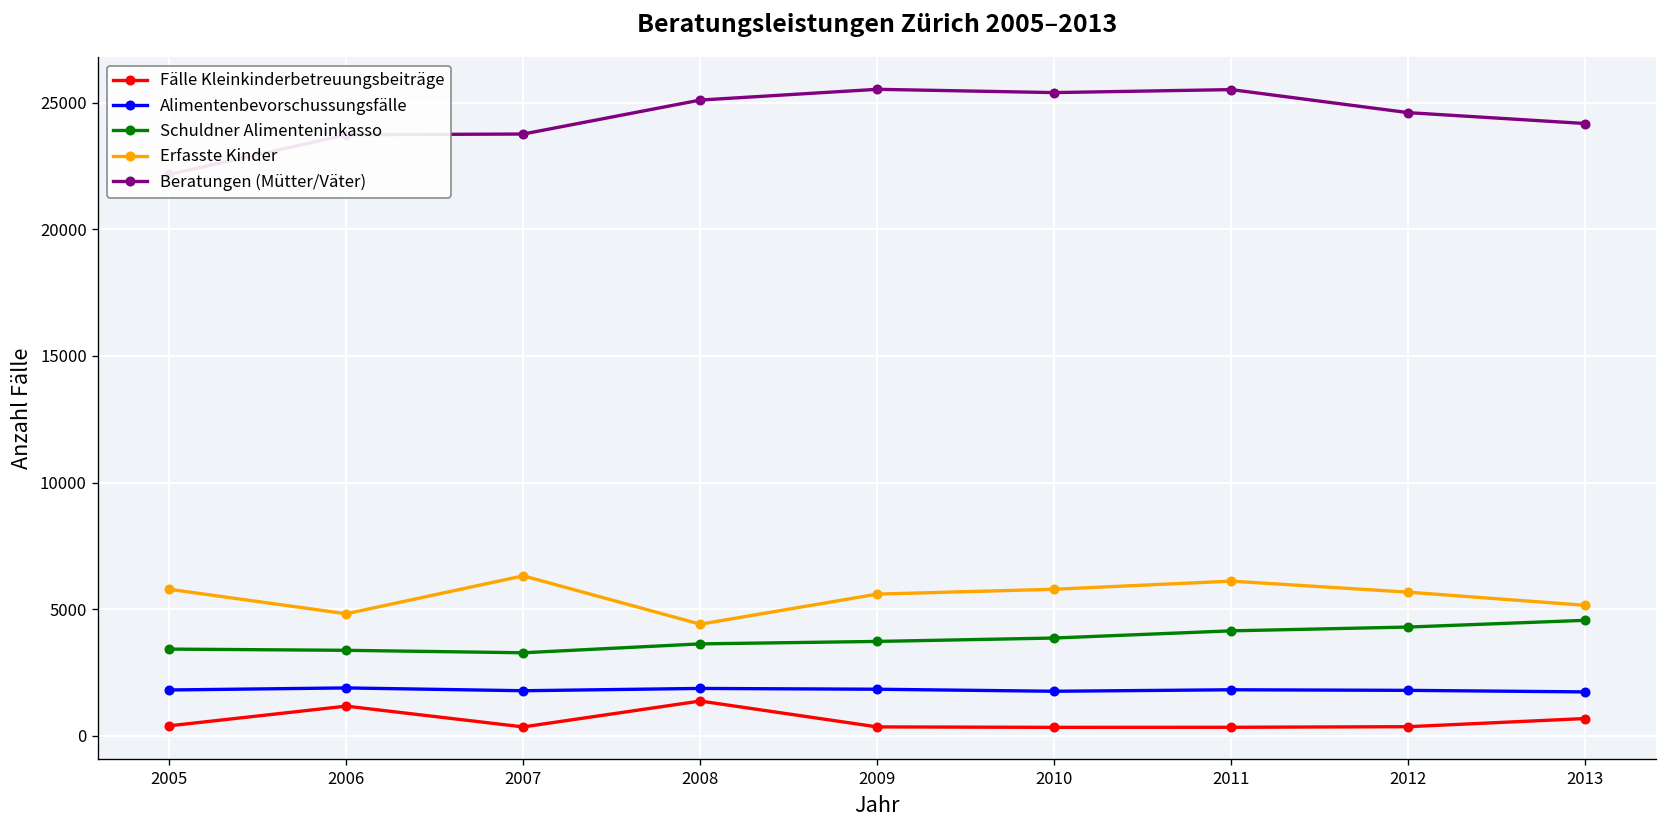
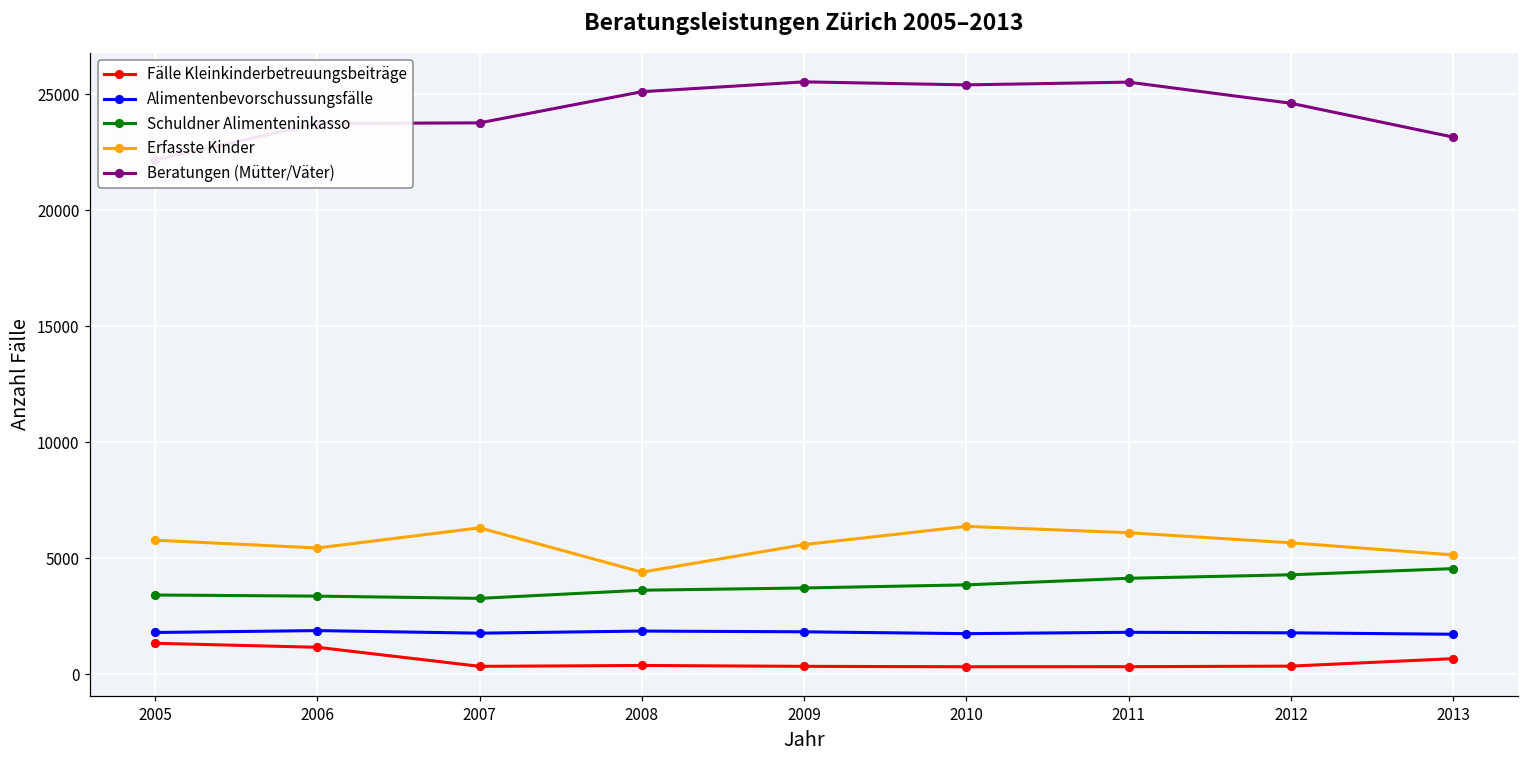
  {
    "Fälle Kleinkinderbetreuungsbeiträge": {
-     "2005": 400,
+     "2005": 1300,
      "2006": 1200,
      "2007": 300,
-     "2008": 1400,
+     "2008": 400,
      "2009": 300,
      "2010": 300,
      "2011": 300,
      "2012": 400,
      "2013": 700
    },
    "Alimentenbevorschussungsfälle": {
      "2005": 1800,
      "2006": 1900,
      "2007": 1800,
      "2008": 1900,
      "2009": 1800,
      "2010": 1800,
      "2011": 1800,
      "2012": 1800,
      "2013": 1700
    },
    "Schuldner Alimenteninkasso": {
      "2005": 3400,
      "2006": 3400,
      "2007": 3300,
      "2008": 3600,
      "2009": 3700,
      "2010": 3900,
      "2011": 4100,
      "2012": 4300,
      "2013": 4600
    },
    "Erfasste Kinder": {
      "2005": 5800,
-     "2006": 4800,
+     "2006": 5400,
      "2007": 6300,
      "2008": 4400,
      "2009": 5600,
-     "2010": 5800,
+     "2010": 6400,
      "2011": 6100,
      "2012": 5700,
      "2013": 5100
    },
    "Beratungen (Mütter/Väter)": {
      "2007": 23800,
      "2008": 25100,
      "2009": 25500,
      "2010": 25400,
      "2011": 25500,
      "2012": 24600,
-     "2013": 24200
+     "2013": 23200
    }
  }
